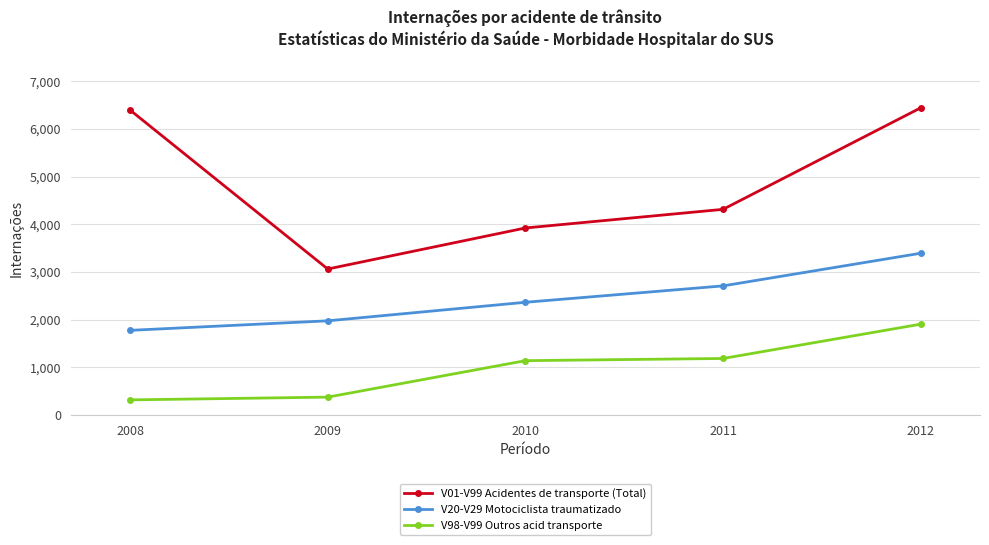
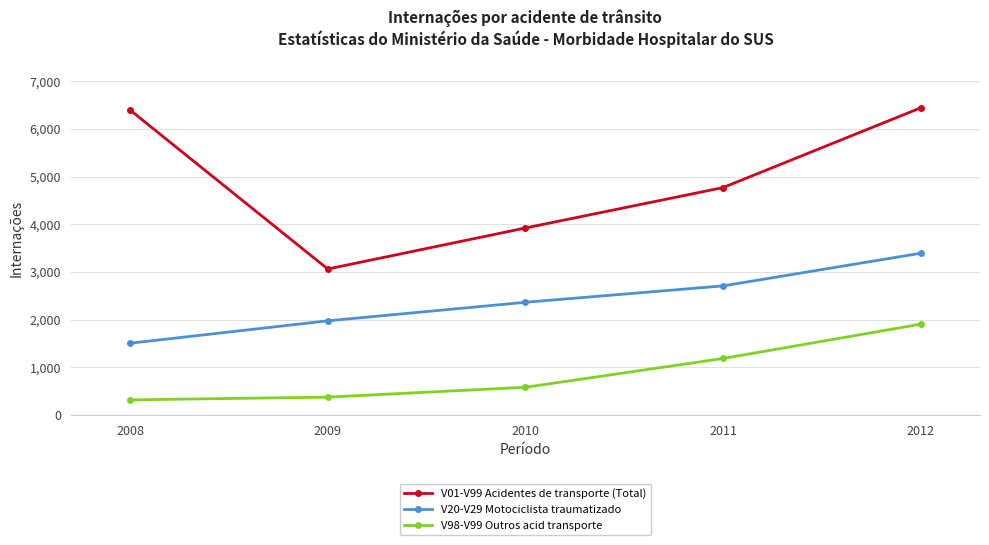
  {
    "V01-V99 Acidentes de transporte (Total)": {
      "2008": "6,400",
      "2009": "3,100",
      "2010": "3,900",
-     "2011": "4,300",
+     "2011": "4,800",
      "2012": "6,400"
    },
    "V20-V29 Motociclista traumatizado": {
-     "2008": "1,800",
+     "2008": "1,500",
      "2009": "2,000",
      "2010": "2,400",
      "2011": "2,700",
      "2012": "3,400"
    },
    "V98-V99 Outros acid transporte": {
      "2008": "300",
      "2009": "400",
-     "2010": "1,100",
+     "2010": "600",
      "2011": "1,200",
      "2012": "1,900"
    }
  }
